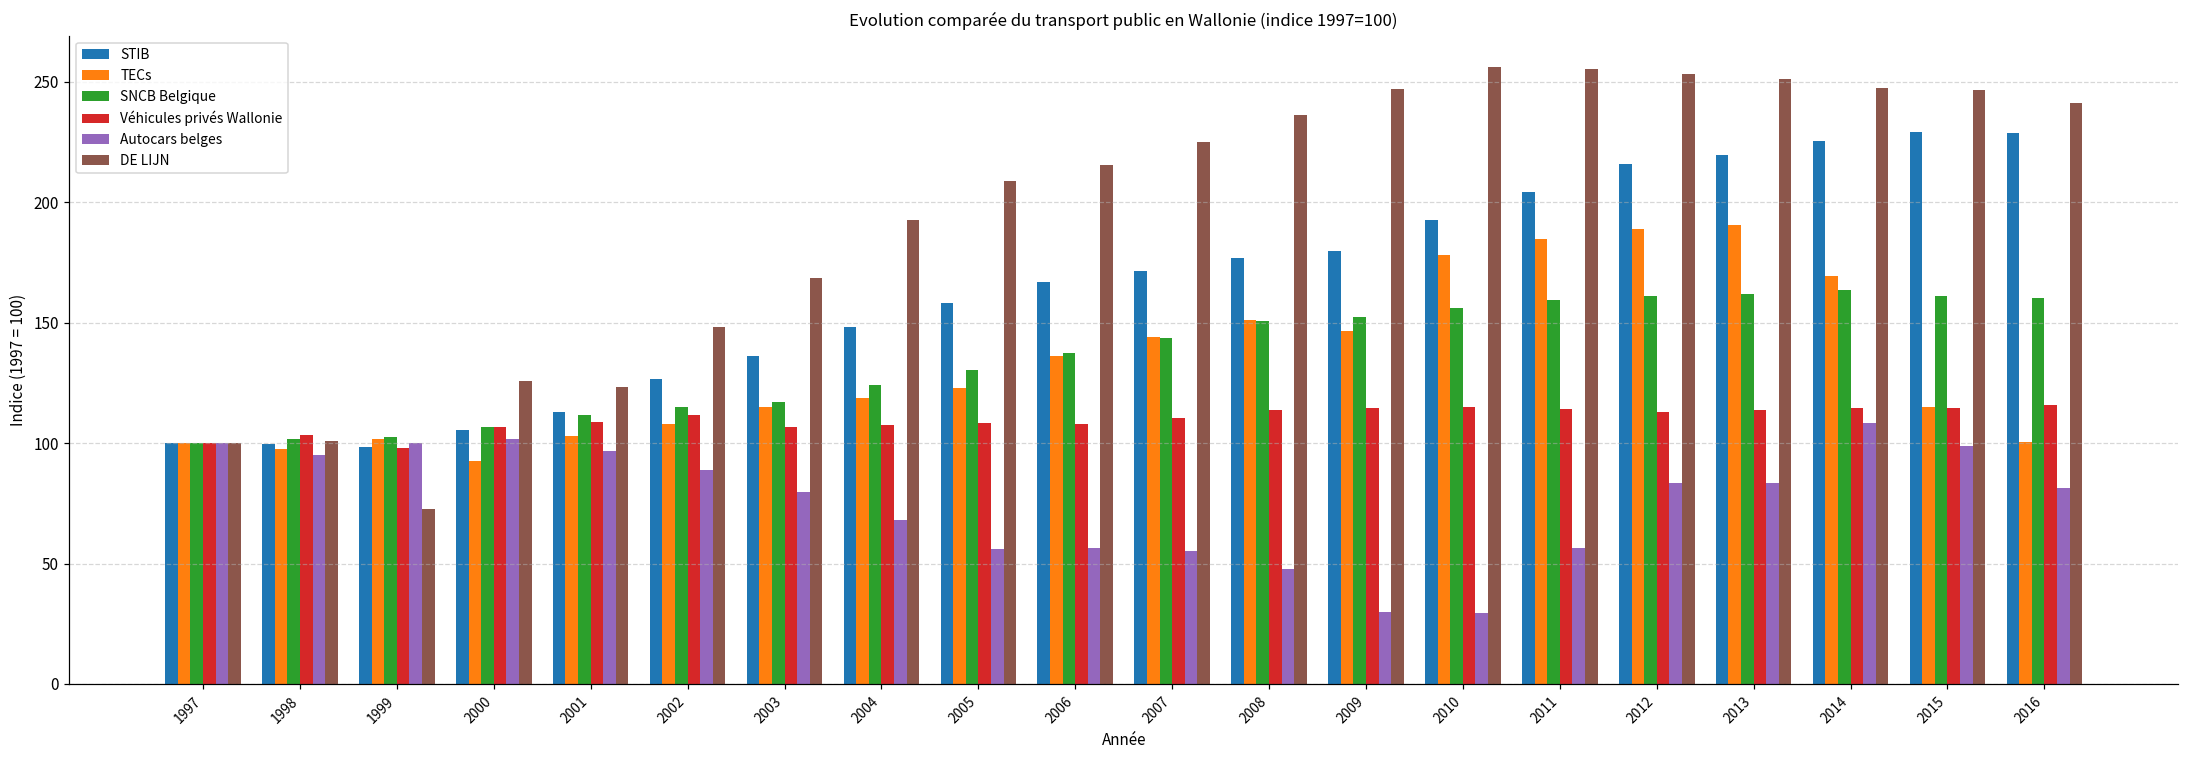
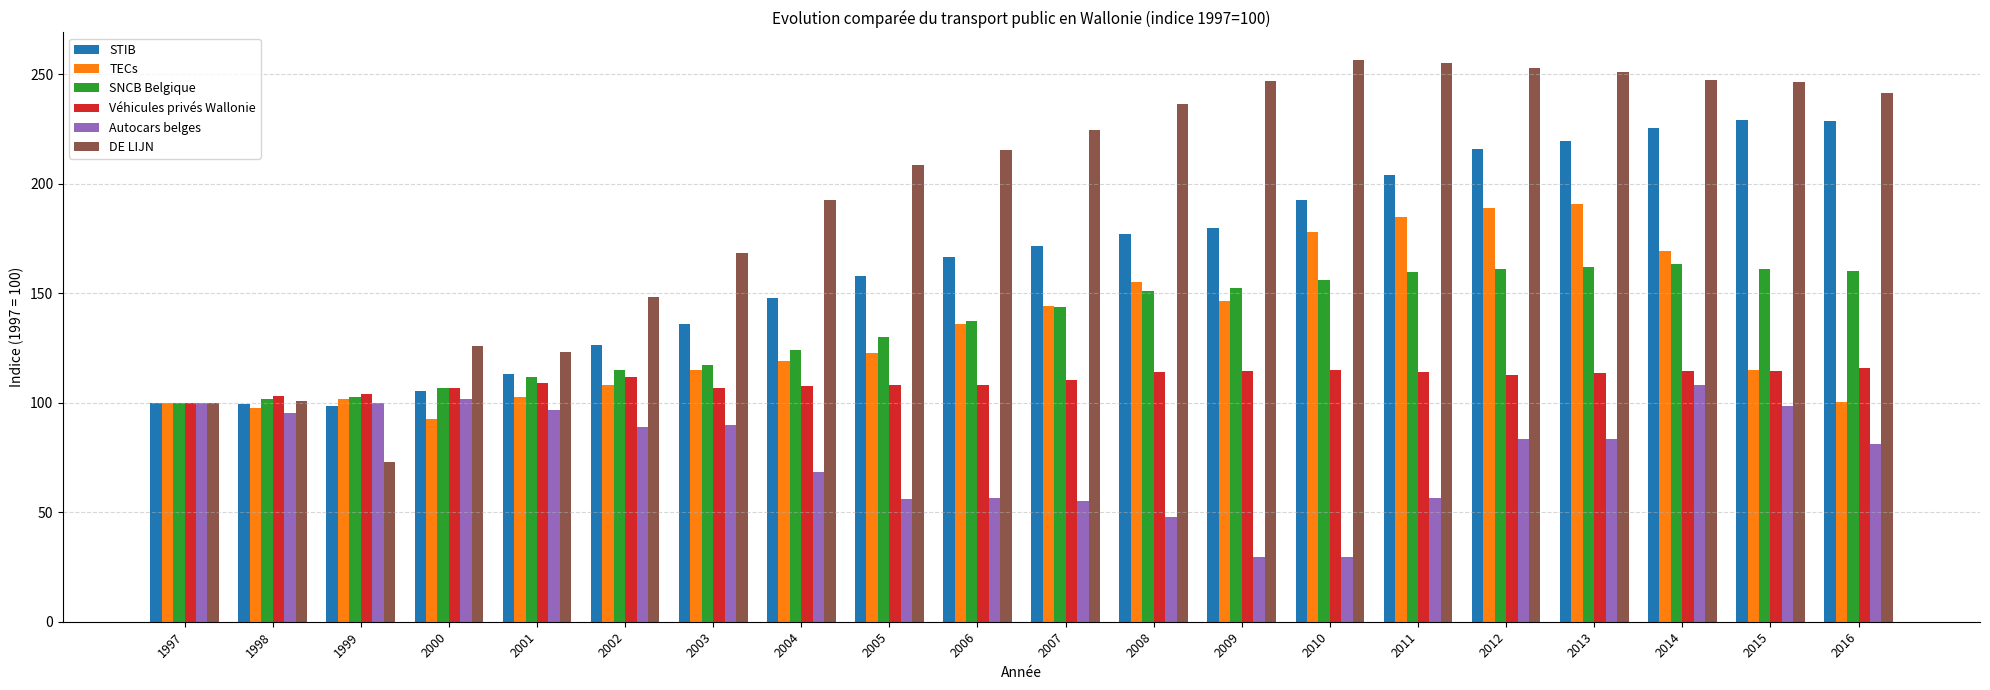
  {
    "STIB": {
      "1997": 100,
      "1998": 99,
      "1999": 98,
      "2000": 105,
      "2001": 113,
      "2002": 126,
      "2003": 136,
      "2004": 148,
      "2005": 158,
      "2006": 167,
      "2007": 172,
      "2008": 177,
      "2009": 180,
      "2010": 193,
      "2011": 204,
      "2012": 216,
      "2013": 220,
      "2014": 226,
      "2015": 229,
      "2016": 229
    },
    "TECs": {
      "1997": 100,
      "1998": 98,
      "1999": 102,
      "2000": 93,
      "2001": 103,
      "2002": 108,
      "2003": 115,
      "2004": 119,
      "2005": 123,
      "2006": 136,
      "2007": 144,
-     "2008": 151,
+     "2008": 155,
      "2009": 147,
      "2010": 178,
      "2011": 185,
      "2012": 189,
      "2013": 191,
      "2014": 169,
      "2015": 115,
      "2016": 101
    },
    "SNCB Belgique": {
      "1997": 100,
      "1998": 102,
      "1999": 103,
      "2000": 107,
      "2001": 112,
      "2002": 115,
      "2003": 117,
      "2004": 124,
      "2005": 130,
      "2006": 138,
      "2007": 144,
      "2008": 151,
      "2009": 153,
      "2010": 156,
      "2011": 160,
      "2012": 161,
      "2013": 162,
      "2014": 164,
      "2015": 161,
      "2016": 160
    },
    "Véhicules privés Wallonie": {
      "1997": 100,
      "1998": 103,
-     "1999": 98,
+     "1999": 104,
      "2000": 107,
      "2001": 109,
      "2002": 112,
      "2003": 107,
      "2004": 107,
      "2005": 108,
      "2006": 108,
      "2007": 110,
      "2008": 114,
      "2009": 115,
      "2010": 115,
      "2011": 114,
      "2012": 113,
      "2013": 114,
      "2014": 115,
      "2015": 115,
      "2016": 116
    },
    "Autocars belges": {
      "1997": 100,
      "1998": 95,
      "1999": 100,
      "2000": 102,
      "2001": 97,
      "2002": 89,
-     "2003": 80,
+     "2003": 90,
      "2004": 68,
      "2005": 56,
      "2006": 56,
      "2007": 55,
      "2008": 48,
      "2009": 30,
      "2010": 30,
      "2011": 56,
      "2012": 84,
      "2013": 84,
      "2014": 108,
      "2015": 99,
      "2016": 81
    },
    "DE LIJN": {
      "1997": 100,
      "1998": 101,
      "1999": 73,
      "2000": 126,
      "2001": 123,
      "2002": 148,
      "2003": 169,
      "2004": 193,
      "2005": 209,
      "2006": 215,
      "2007": 225,
      "2008": 236,
      "2009": 247,
      "2010": 256,
      "2011": 255,
      "2012": 253,
      "2013": 251,
      "2014": 248,
      "2015": 247,
      "2016": 241
    }
  }
